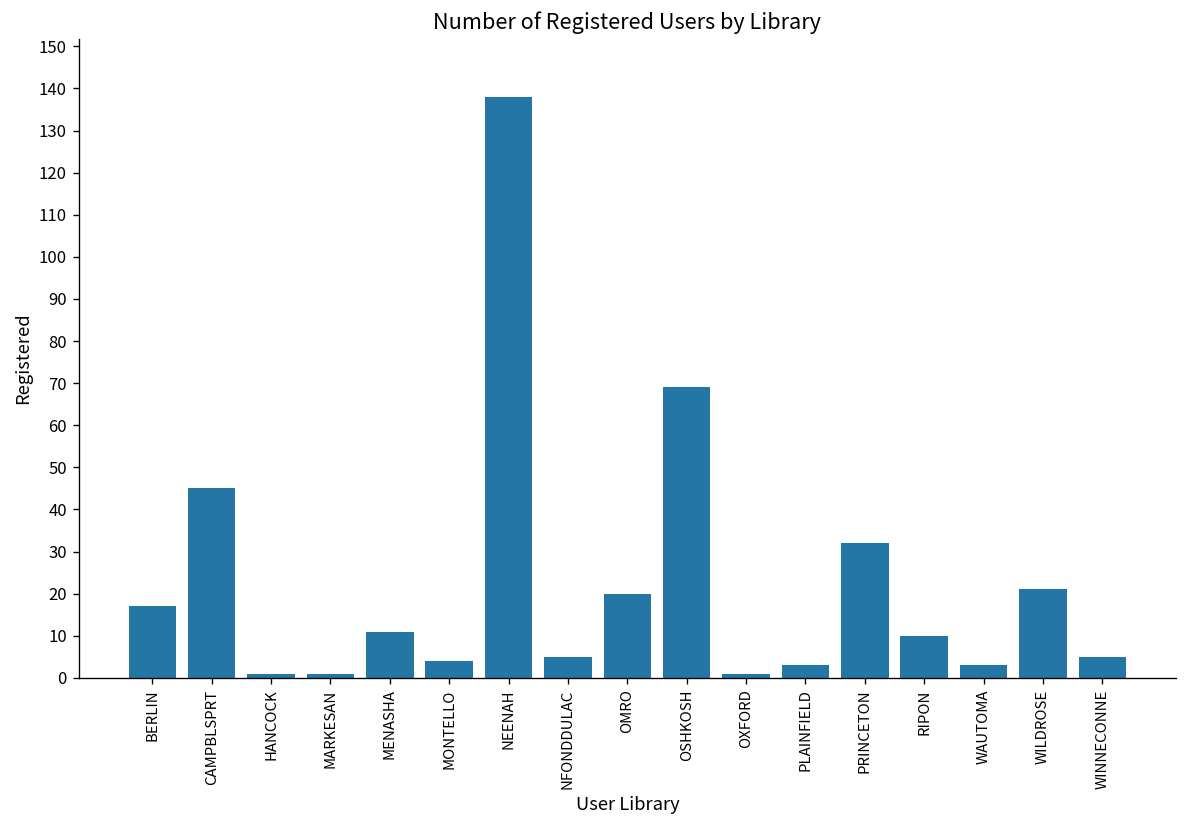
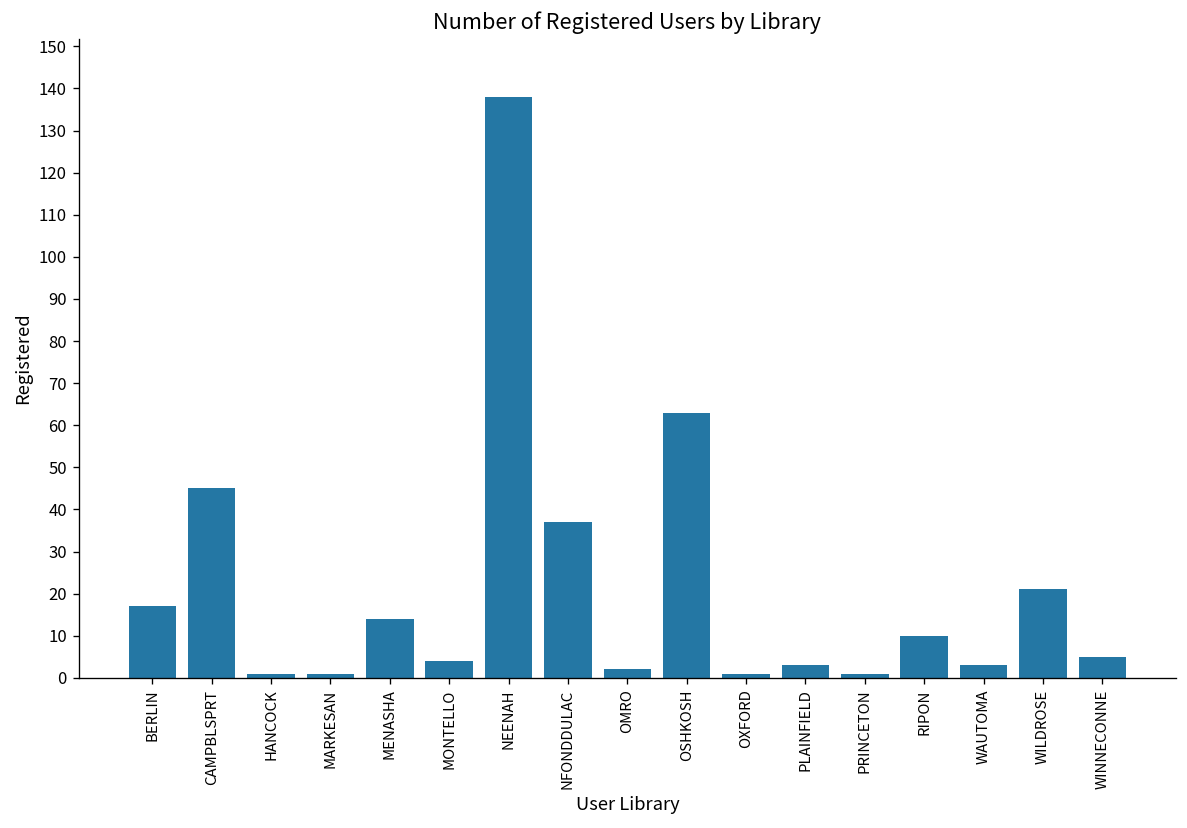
  {
    "BERLIN": 17,
    "CAMPBLSPRT": 45,
    "HANCOCK": 1,
    "MARKESAN": 1,
-   "MENASHA": 11,
+   "MENASHA": 14,
    "MONTELLO": 4,
    "NEENAH": 138,
-   "NFONDDULAC": 5,
-   "OMRO": 20,
-   "OSHKOSH": 69,
+   "NFONDDULAC": 37,
+   "OMRO": 2,
+   "OSHKOSH": 63,
    "OXFORD": 1,
    "PLAINFIELD": 3,
-   "PRINCETON": 32,
+   "PRINCETON": 1,
    "RIPON": 10,
    "WAUTOMA": 3,
    "WILDROSE": 21,
    "WINNECONNE": 5
  }
